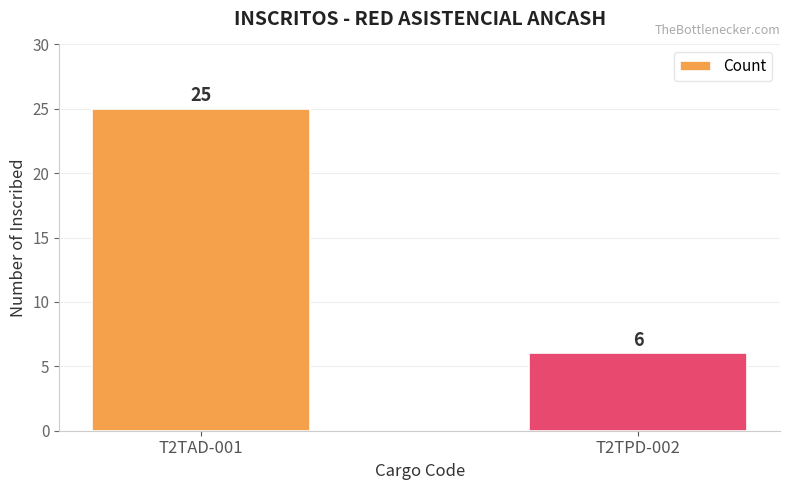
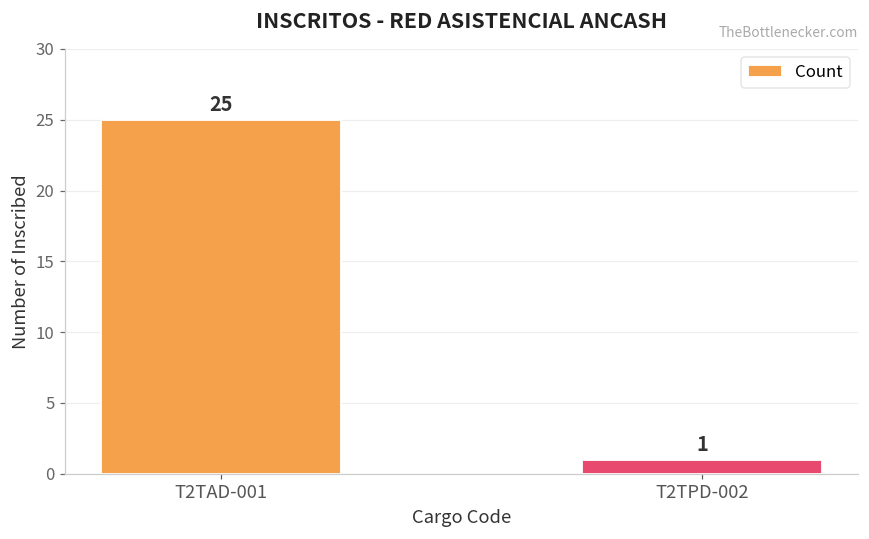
  {
    "T2TAD-001": 25,
-   "T2TPD-002": 6
+   "T2TPD-002": 1
  }
